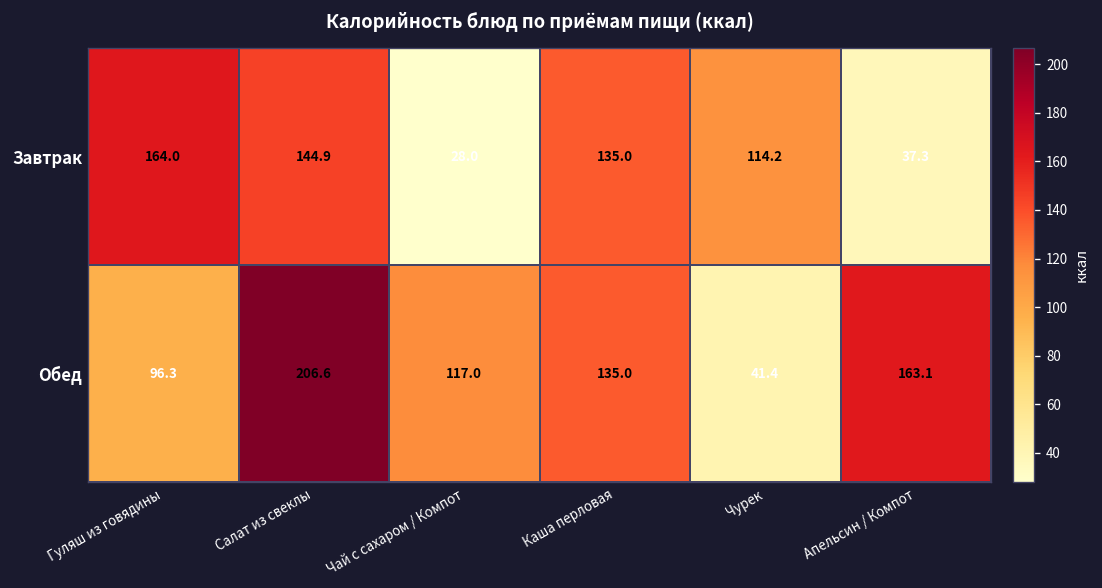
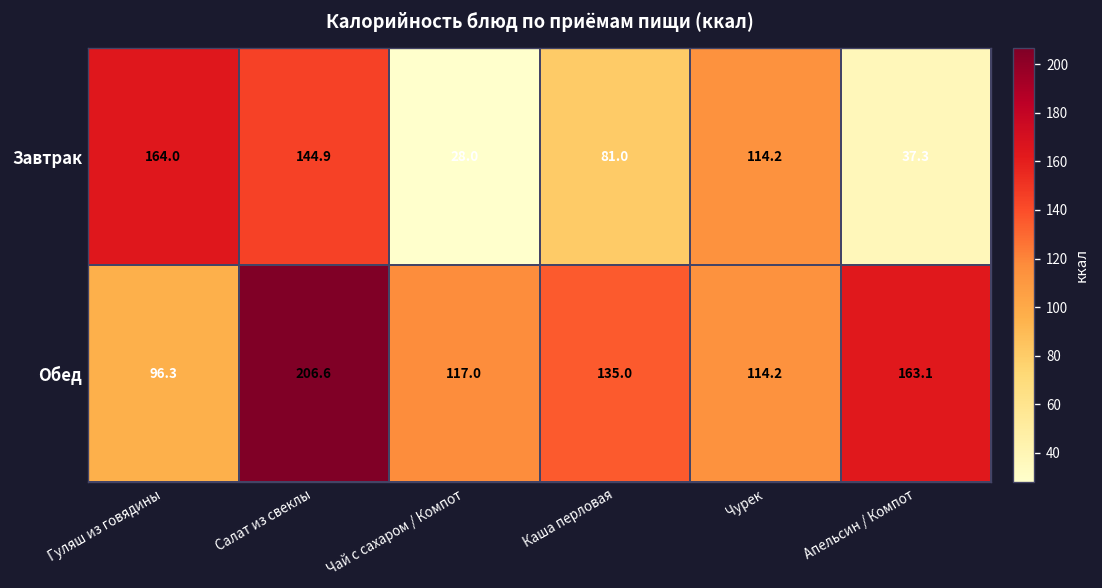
  {
    "Завтрак": {
      "Гуляш из говядины": 164.0,
      "Салат из свеклы": 144.9,
      "Чай с сахаром / Компот": 28.0,
-     "Каша перловая": 135.0,
+     "Каша перловая": 81.0,
      "Чурек": 114.2,
      "Апельсин / Компот": 37.3
    },
    "Обед": {
      "Гуляш из говядины": 96.3,
      "Салат из свеклы": 206.6,
      "Чай с сахаром / Компот": 117.0,
      "Каша перловая": 135.0,
-     "Чурек": 41.4,
+     "Чурек": 114.2,
      "Апельсин / Компот": 163.1
    }
  }
